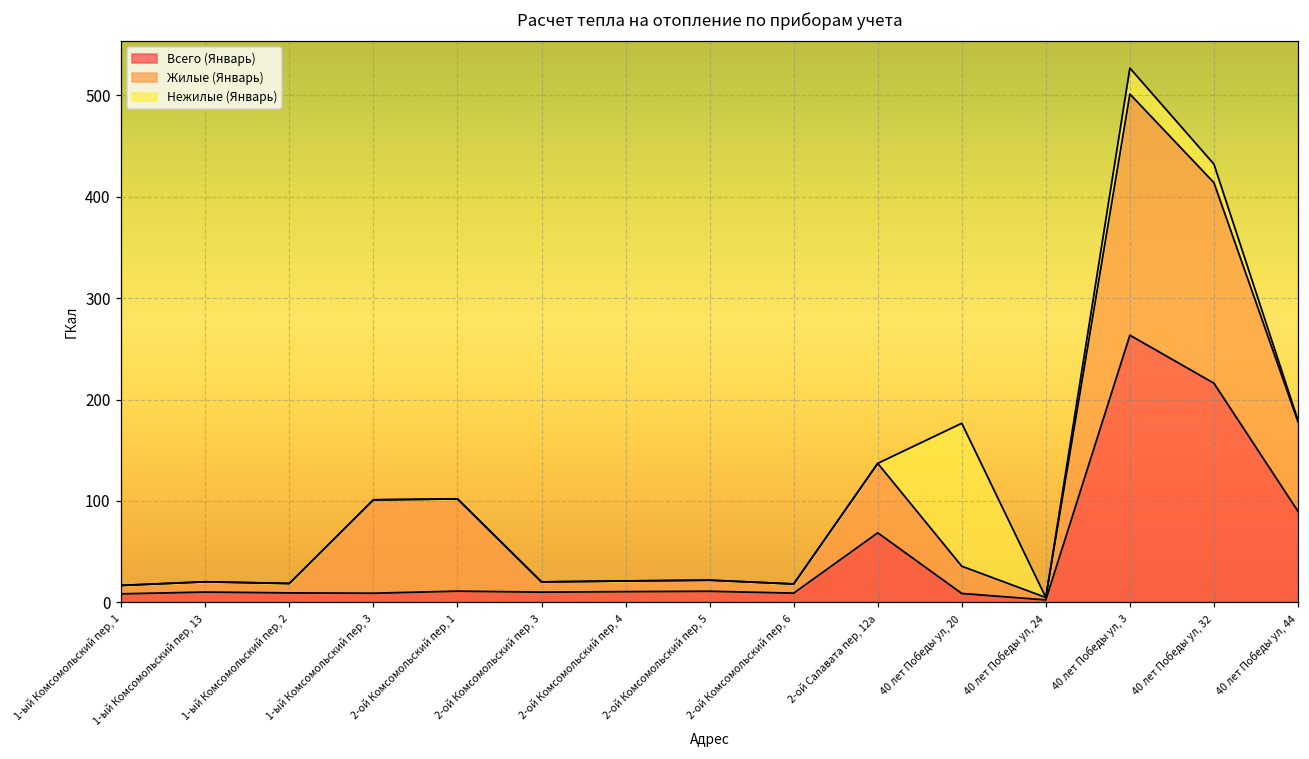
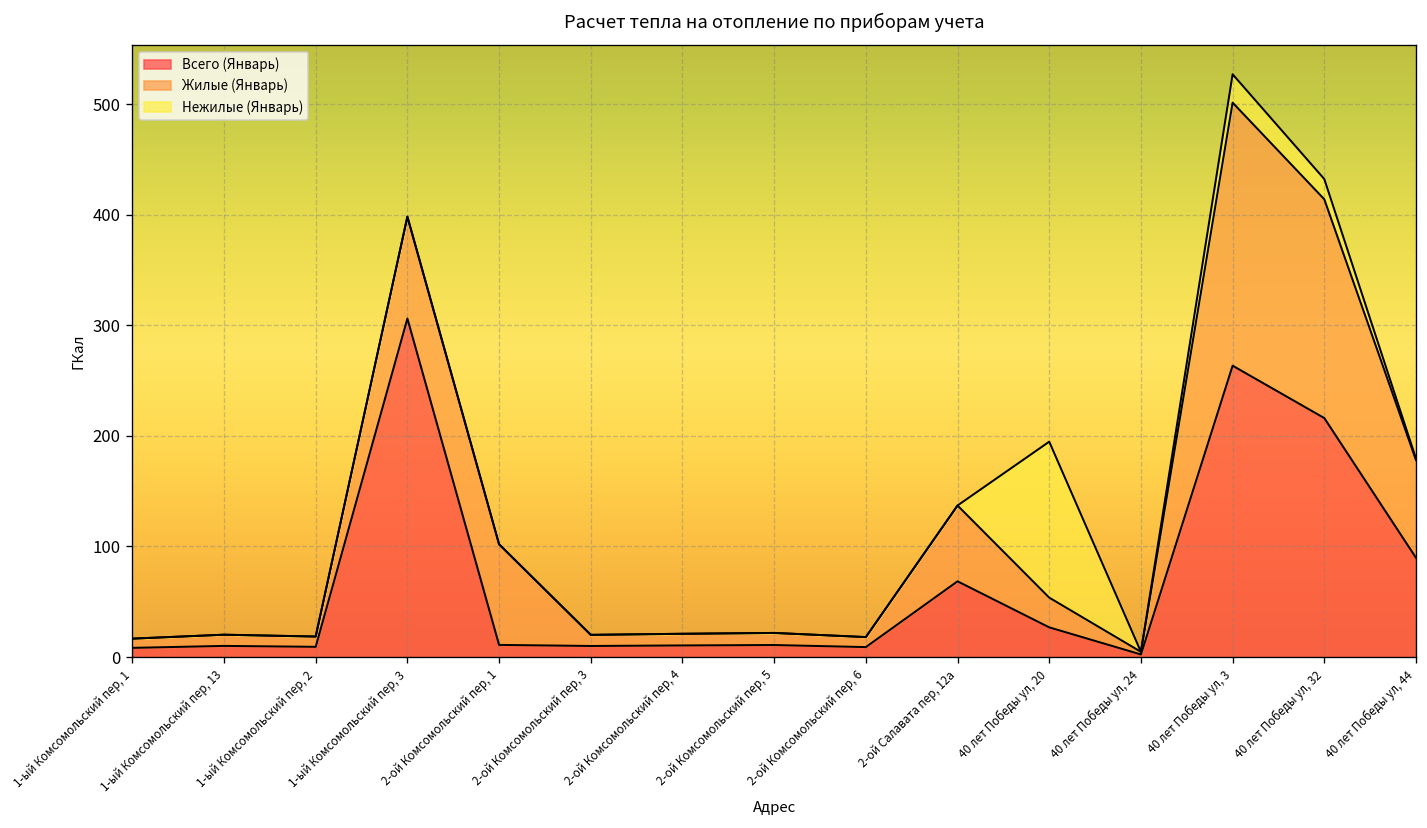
  {
    "Всего (Январь)": {
      "1-ый Комсомольский пер, 1": 10,
      "1-ый Комсомольский пер, 13": 10,
      "1-ый Комсомольский пер, 2": 10,
-     "1-ый Комсомольский пер, 3": 10,
+     "1-ый Комсомольский пер, 3": 310,
      "2-ой Комсомольский пер, 1": 10,
      "2-ой Комсомольский пер, 3": 10,
      "2-ой Комсомольский пер, 4": 10,
      "2-ой Комсомольский пер, 5": 10,
      "2-ой Комсомольский пер, 6": 10,
      "2-ой Салавата пер, 12а": 70,
-     "40 лет Победы ул, 20": 10,
+     "40 лет Победы ул, 20": 30,
      "40 лет Победы ул, 3": 260,
      "40 лет Победы ул, 32": 220,
      "40 лет Победы ул, 44": 90
    },
    "Жилые (Январь)": {
      "40 лет Победы ул, 20": 30,
      "40 лет Победы ул, 3": 240,
      "40 лет Победы ул, 32": 200
    },
    "Нежилые (Январь)": {
      "40 лет Победы ул, 20": 140,
      "40 лет Победы ул, 3": 30,
      "40 лет Победы ул, 32": 20
    }
  }
